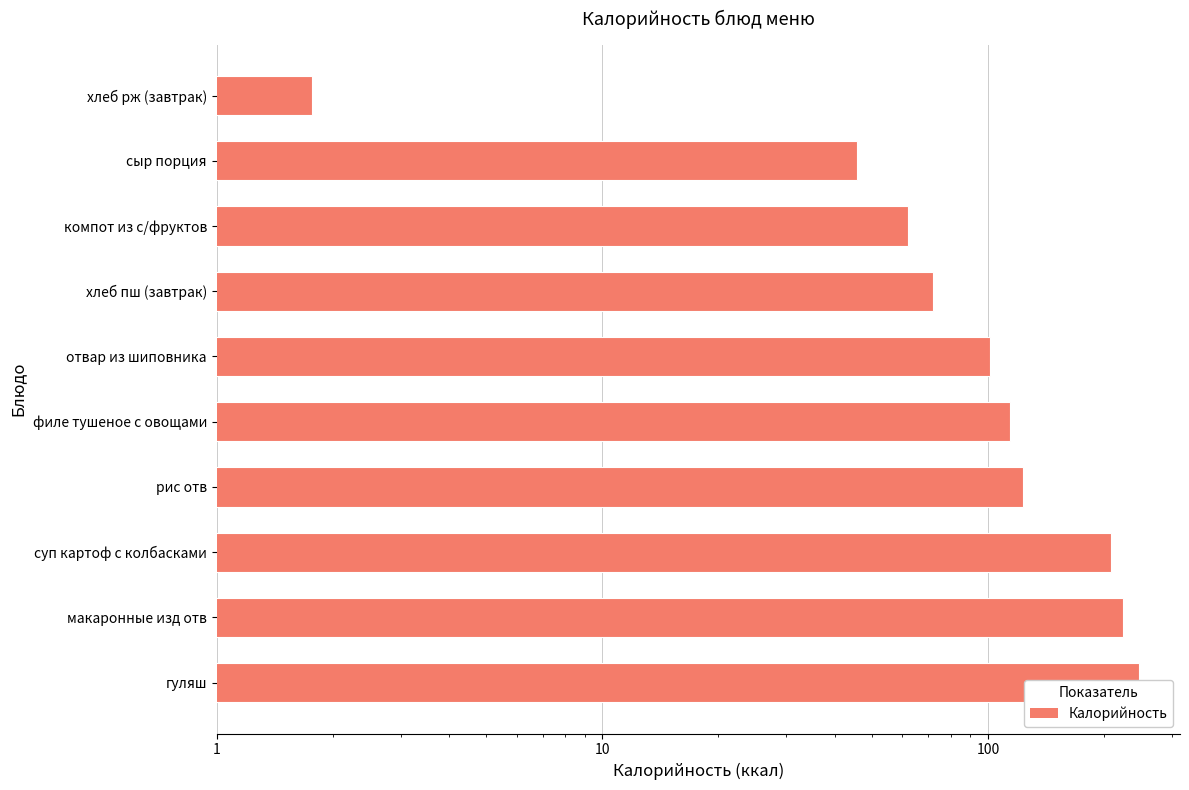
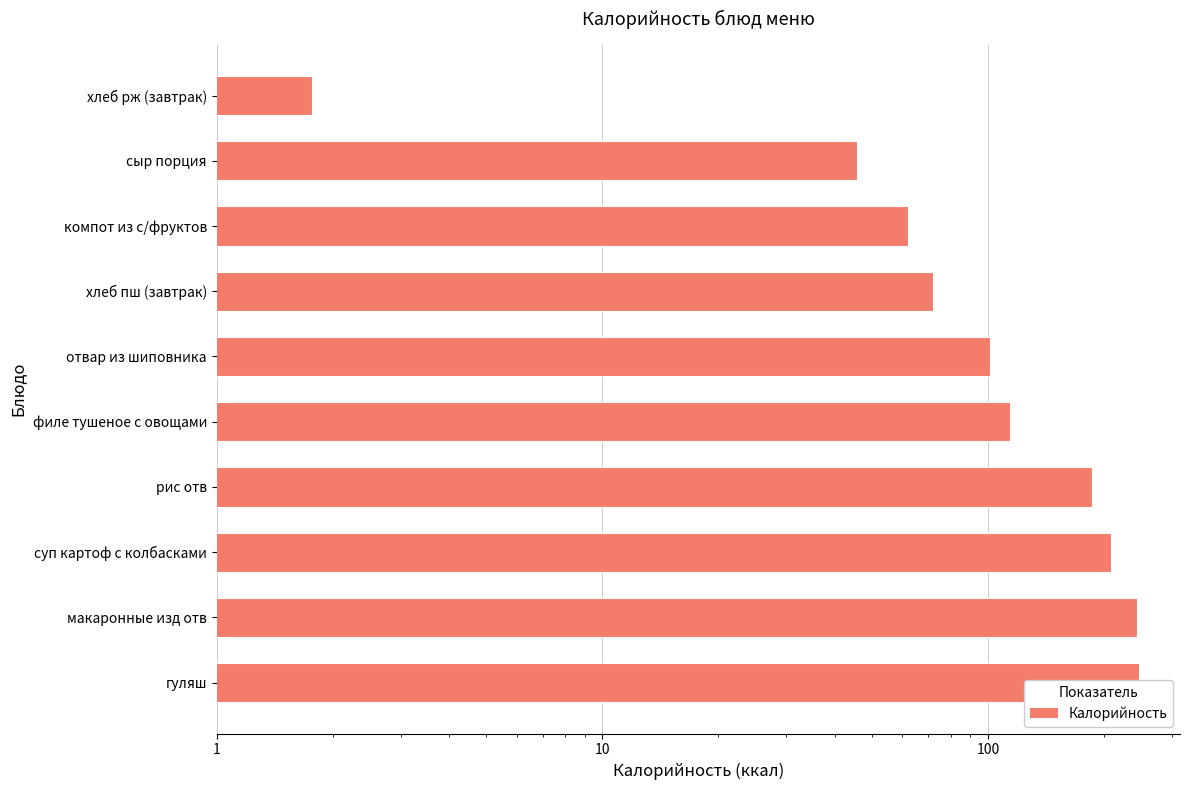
  {
    "хлеб рж (завтрак)": 1.8,
    "сыр порция": 46,
    "компот из с/фруктов": 62,
    "хлеб пш (завтрак)": 72,
    "отвар из шиповника": 101,
    "филе тушеное с овощами": 114,
-   "рис отв": 123,
+   "рис отв": 190,
    "суп картоф с колбасками": 210,
-   "макаронные изд отв": 220
+   "макаронные изд отв": 240
  }
